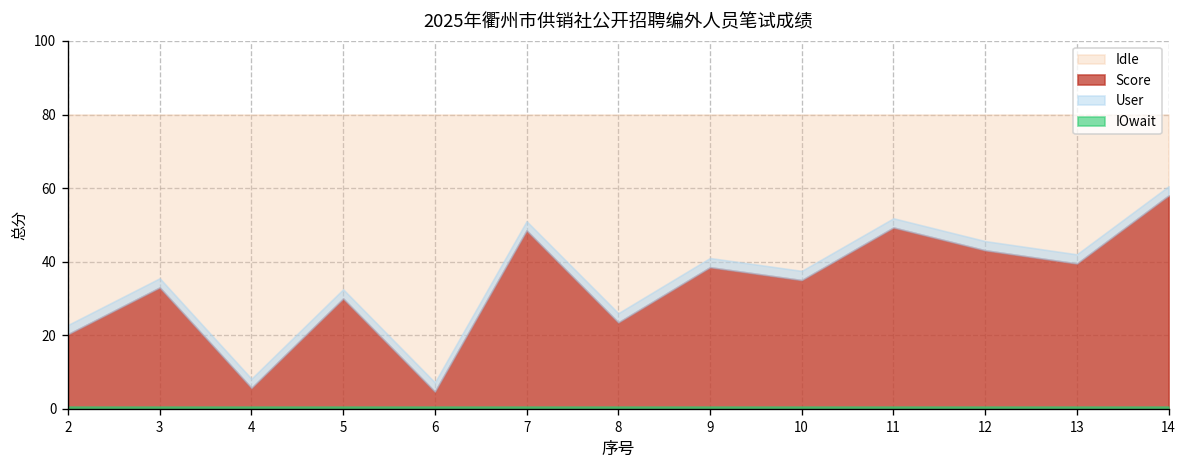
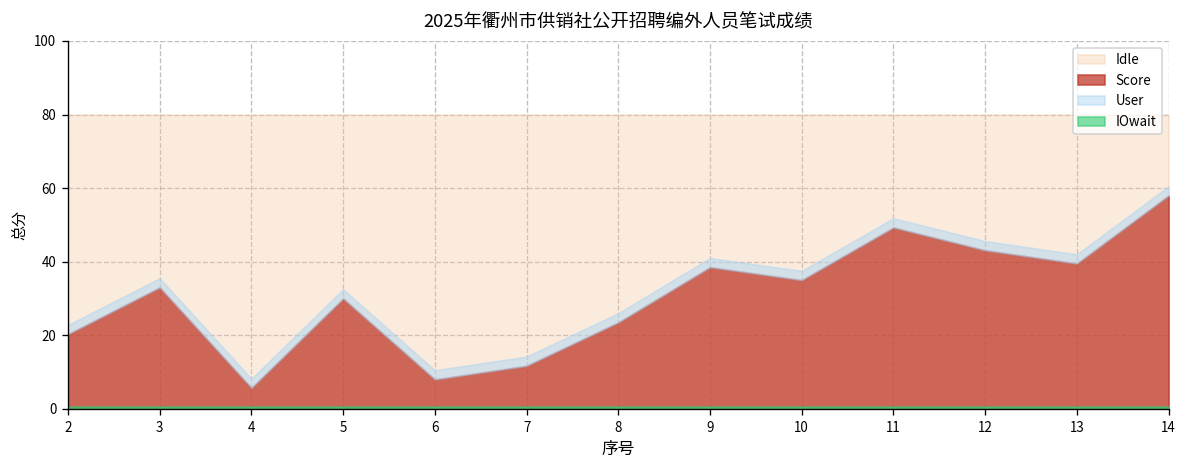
  {
    "Idle": {
      "2": 80,
      "3": 80,
      "4": 80,
      "5": 80,
      "6": 80,
      "7": 80,
      "8": 80,
      "9": 80,
      "10": 80,
      "11": 80,
      "12": 80,
      "14": 80
    },
    "Score": {
      "2": 20,
      "3": 33,
      "4": 6,
      "5": 30,
-     "6": 5,
-     "7": 49,
+     "6": 8,
+     "7": 12,
      "8": 24,
      "9": 39,
      "10": 35,
      "11": 49,
      "12": 43,
      "13": 40,
      "14": 58
    },
    "User": {
      "2": 3,
      "3": 3,
      "4": 2,
      "5": 3,
      "6": 3,
      "7": 3,
      "8": 3,
      "9": 3,
      "10": 3,
      "11": 3,
      "12": 3,
      "13": 3,
      "14": 3
    }
  }
